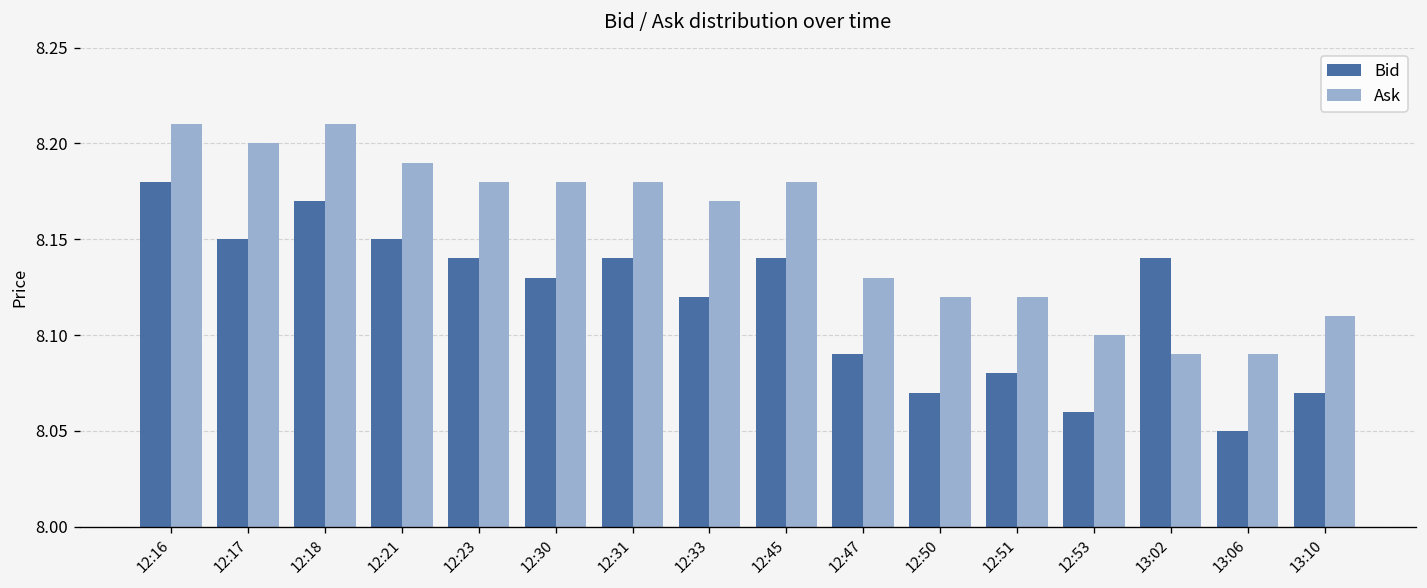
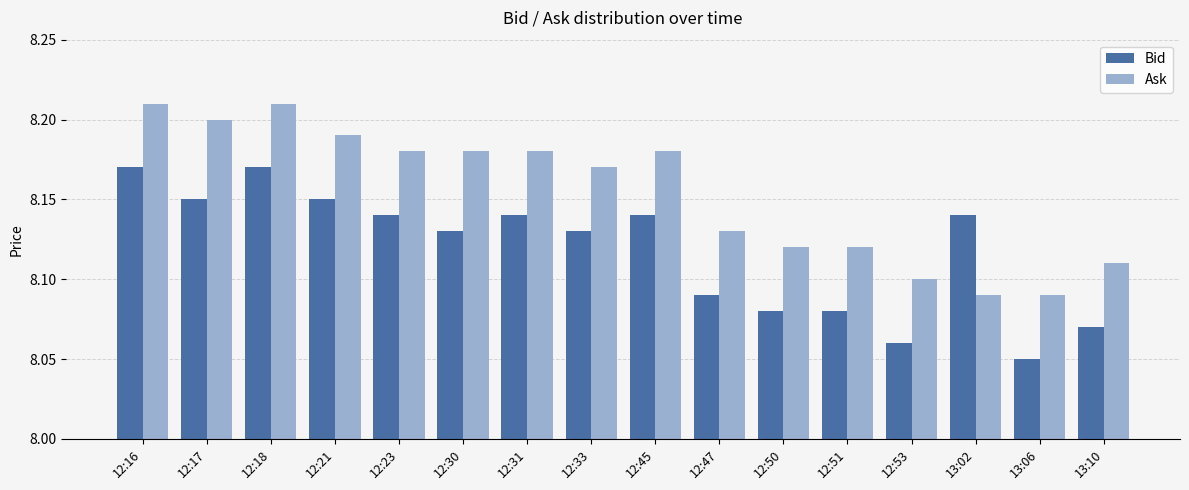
  {
    "Bid": {
-     "12:16": 8.18,
+     "12:16": 8.17,
      "12:17": 8.15,
      "12:18": 8.17,
      "12:21": 8.15,
      "12:23": 8.14,
      "12:30": 8.13,
      "12:31": 8.14,
-     "12:33": 8.12,
+     "12:33": 8.13,
      "12:45": 8.14,
      "12:47": 8.09,
-     "12:50": 8.07,
+     "12:50": 8.08,
      "12:51": 8.08,
      "12:53": 8.06,
      "13:02": 8.14,
      "13:06": 8.05,
      "13:10": 8.07
    },
    "Ask": {
      "12:16": 8.21,
      "12:17": 8.20,
      "12:18": 8.21,
      "12:21": 8.19,
      "12:23": 8.18,
      "12:30": 8.18,
      "12:31": 8.18,
      "12:33": 8.17,
      "12:45": 8.18,
      "12:47": 8.13,
      "12:50": 8.12,
      "12:51": 8.12,
      "12:53": 8.10,
      "13:02": 8.09,
      "13:06": 8.09,
      "13:10": 8.11
    }
  }
